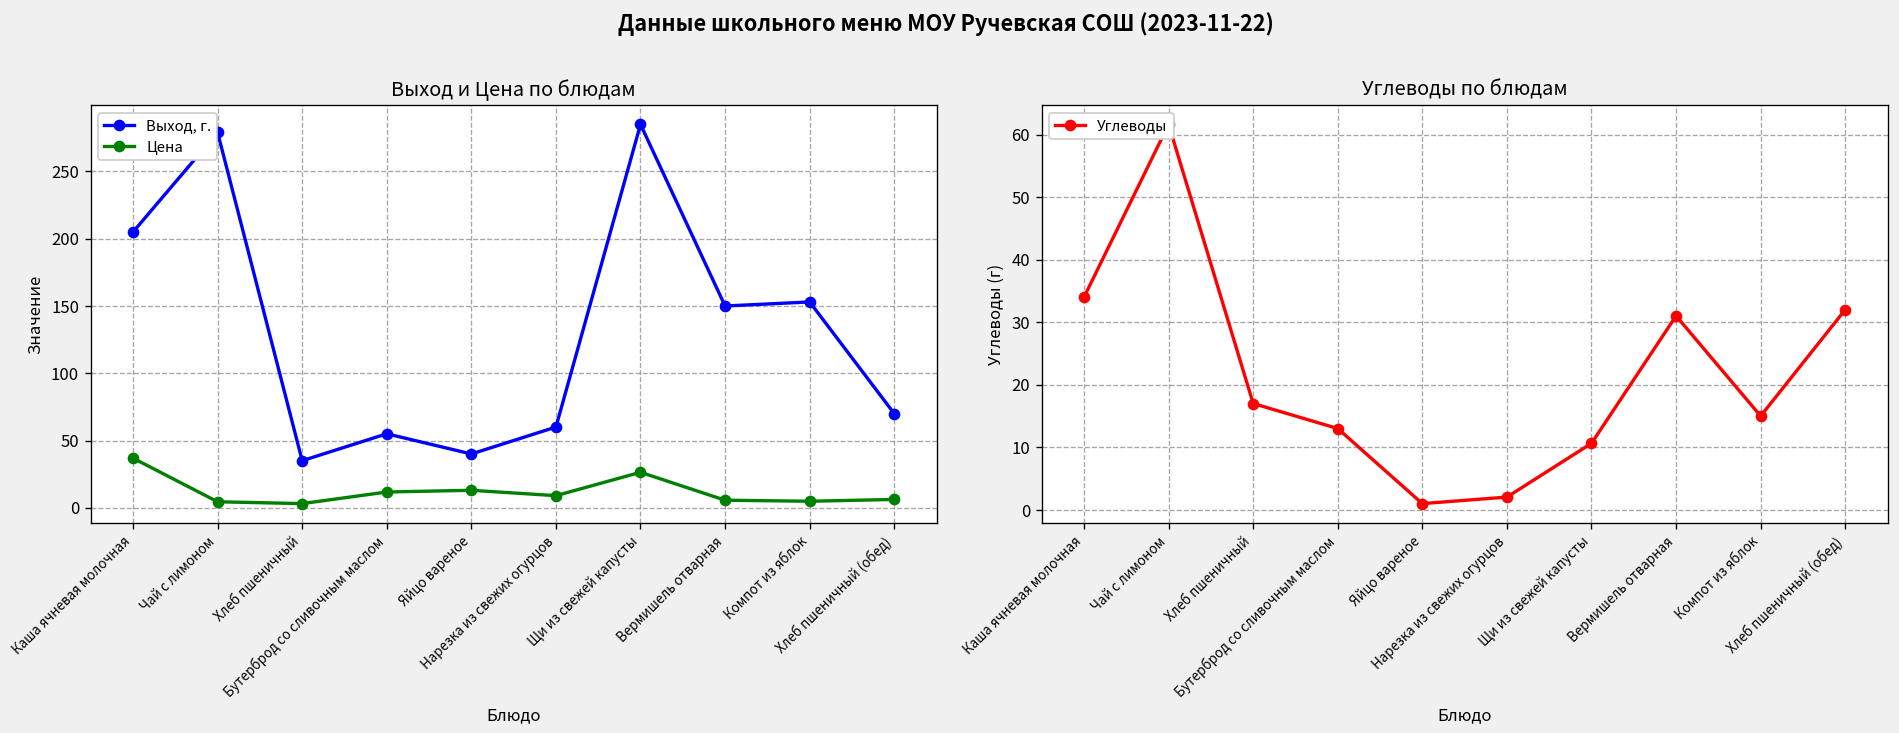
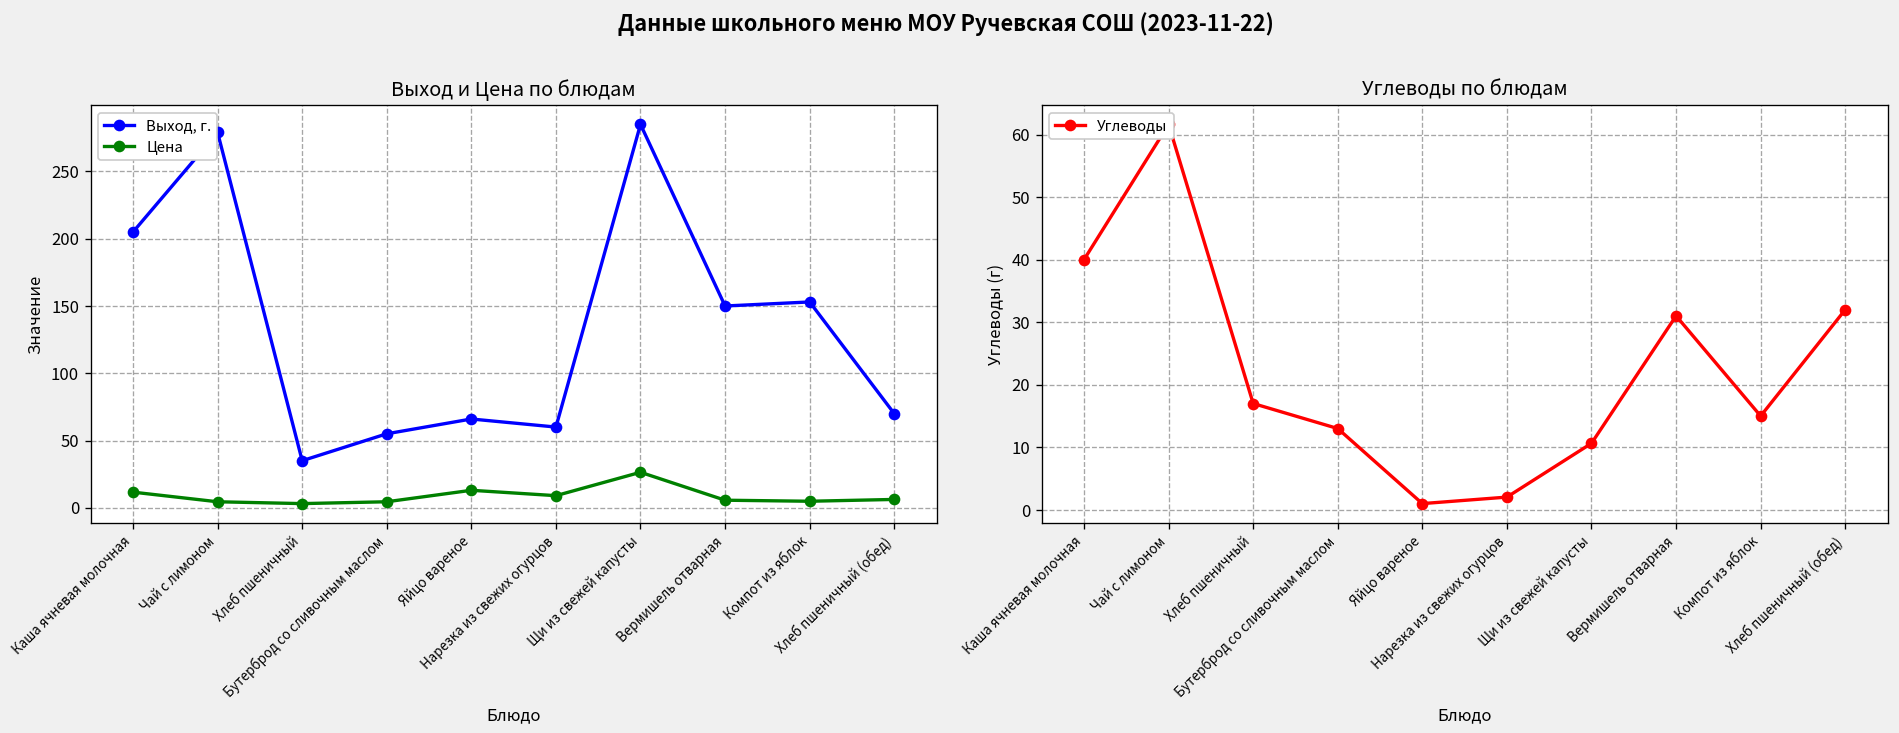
  {
    "Выход и Цена по блюдам": {
      "Выход, г.": {
        "Каша ячневая молочная": 205,
        "Чай с лимоном": 279,
        "Хлеб пшеничный": 35,
        "Бутерброд со сливочным маслом": 55,
-       "Яйцо вареное": 40,
+       "Яйцо вареное": 66,
        "Нарезка из свежих огурцов": 60,
        "Щи из свежей капусты": 285,
        "Вермишель отварная": 150,
        "Компот из яблок": 153,
        "Хлеб пшеничный (обед)": 70
      },
      "Цена": {
-       "Каша ячневая молочная": 37,
+       "Каша ячневая молочная": 12,
        "Чай с лимоном": 4,
        "Хлеб пшеничный": 3,
-       "Бутерброд со сливочным маслом": 12,
+       "Бутерброд со сливочным маслом": 4,
        "Яйцо вареное": 13,
        "Нарезка из свежих огурцов": 9,
        "Щи из свежей капусты": 26,
        "Вермишель отварная": 6,
        "Компот из яблок": 5,
        "Хлеб пшеничный (обед)": 6
      }
    },
    "Углеводы по блюдам": {
-     "Каша ячневая молочная": 34,
+     "Каша ячневая молочная": 40,
      "Хлеб пшеничный": 17,
      "Бутерброд со сливочным маслом": 13,
      "Яйцо вареное": 1,
      "Нарезка из свежих огурцов": 2,
      "Щи из свежей капусты": 11,
      "Вермишель отварная": 31,
      "Компот из яблок": 15,
      "Хлеб пшеничный (обед)": 32
    }
  }
